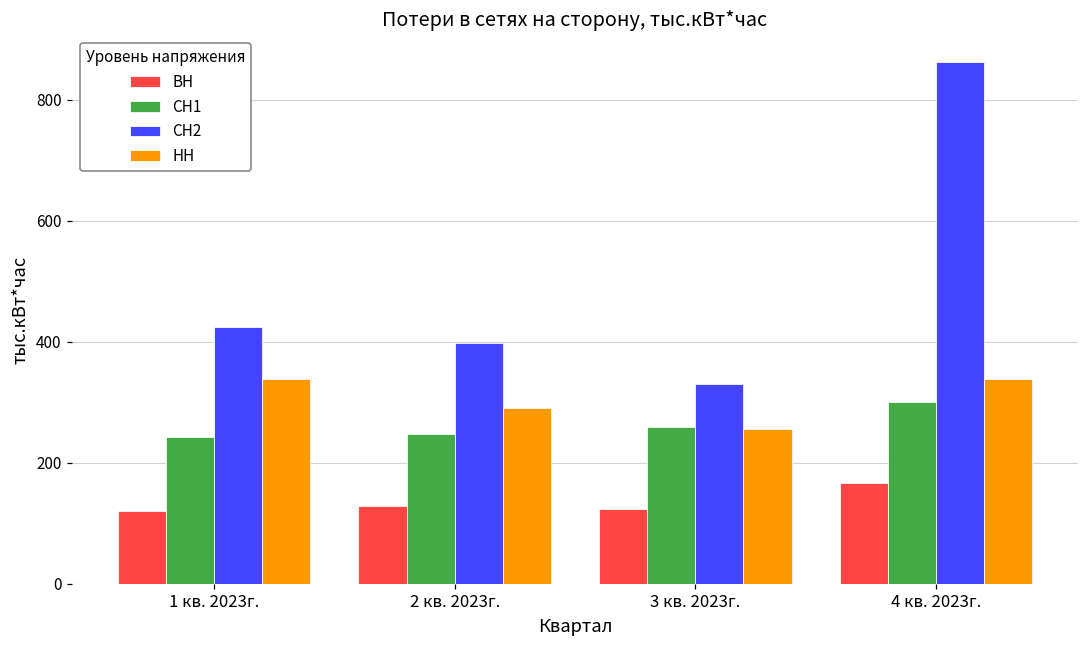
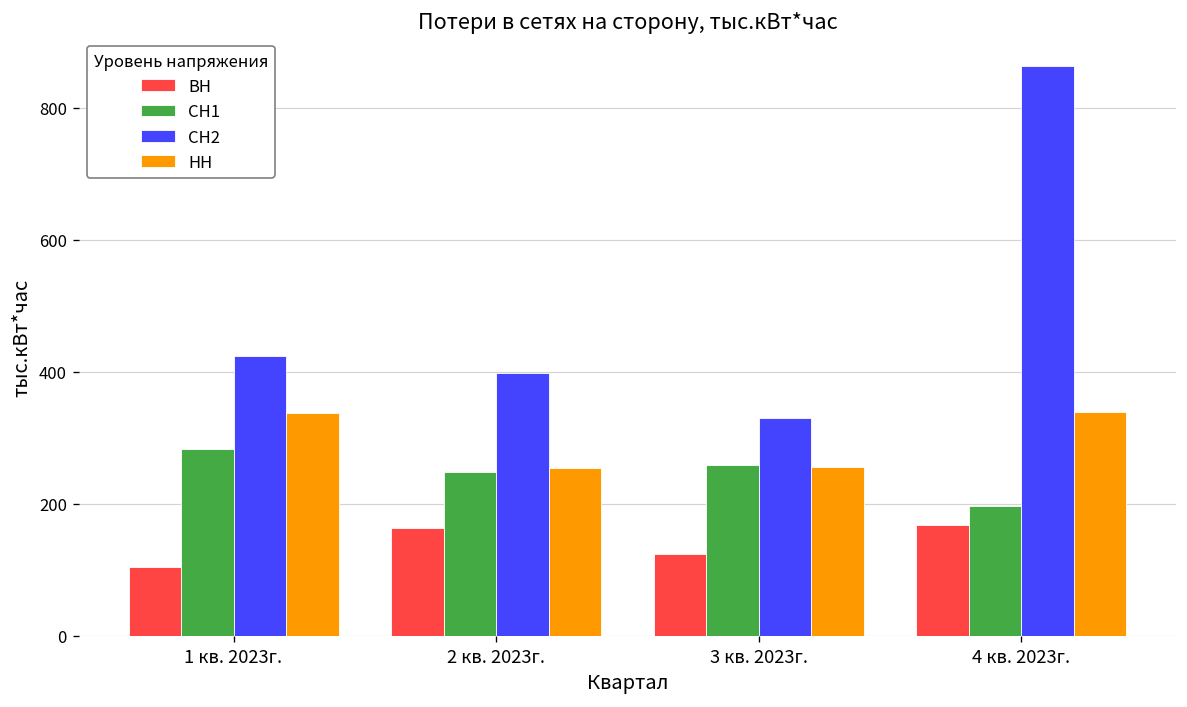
  {
    "ВН": {
-     "1 кв. 2023г.": 120,
-     "2 кв. 2023г.": 130,
+     "1 кв. 2023г.": 100,
+     "2 кв. 2023г.": 160,
      "3 кв. 2023г.": 120,
      "4 кв. 2023г.": 170
    },
    "СН1": {
-     "1 кв. 2023г.": 240,
+     "1 кв. 2023г.": 280,
      "2 кв. 2023г.": 250,
      "3 кв. 2023г.": 260,
-     "4 кв. 2023г.": 300
+     "4 кв. 2023г.": 200
    },
    "СН2": {
      "1 кв. 2023г.": 420,
      "2 кв. 2023г.": 400,
      "3 кв. 2023г.": 330,
      "4 кв. 2023г.": 860
    },
    "НН": {
      "1 кв. 2023г.": 340,
-     "2 кв. 2023г.": 290,
+     "2 кв. 2023г.": 250,
      "3 кв. 2023г.": 260,
      "4 кв. 2023г.": 340
    }
  }
